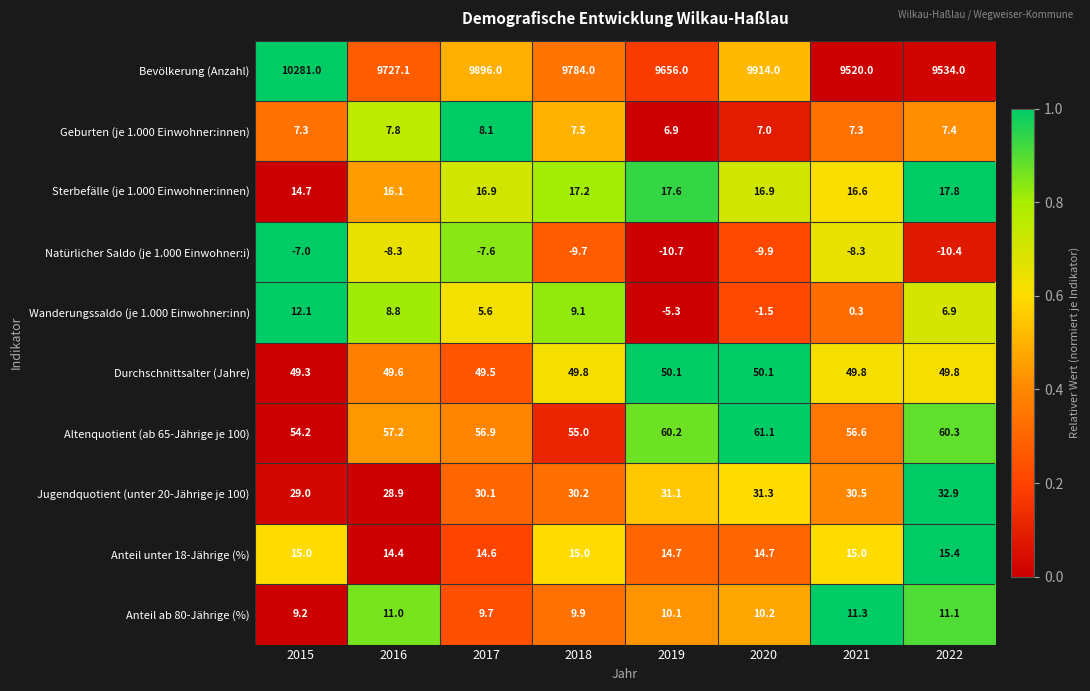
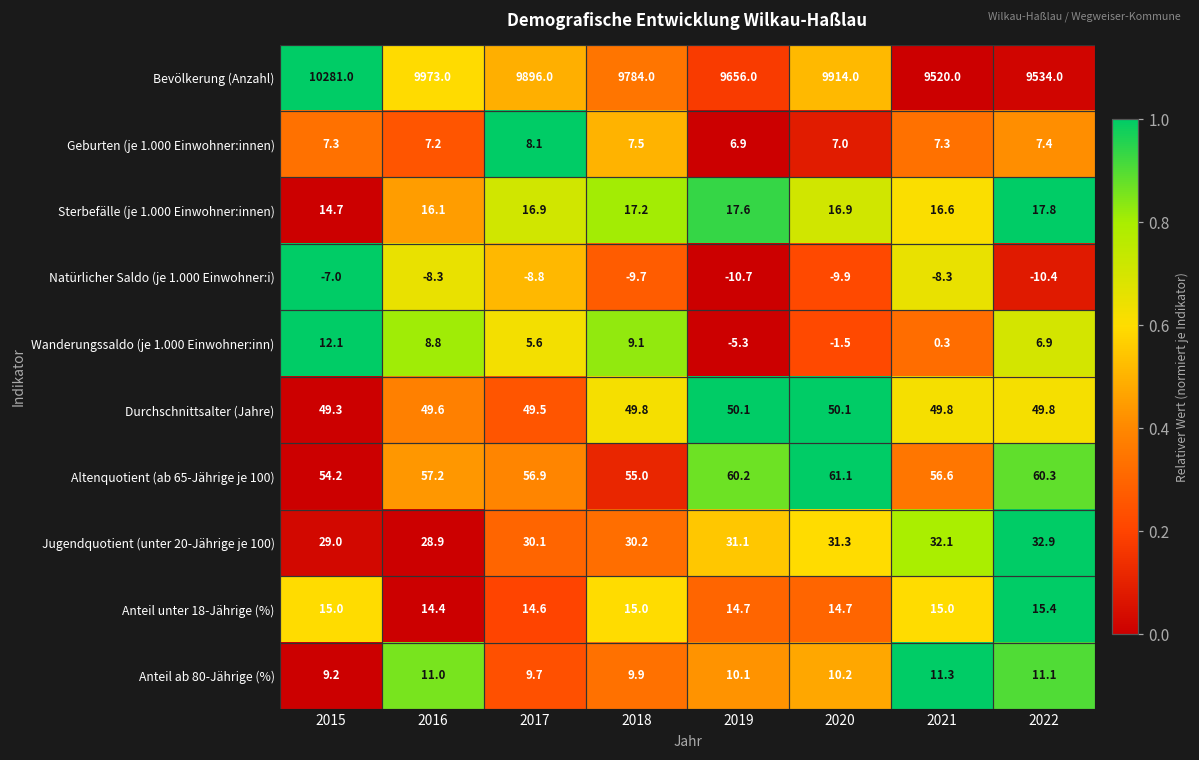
  {
    "Bevölkerung (Anzahl)": {
      "2015": 10281.0,
-     "2016": 9727.1,
+     "2016": 9973.0,
      "2017": 9896.0,
      "2018": 9784.0,
      "2019": 9656.0,
      "2020": 9914.0,
      "2021": 9520.0,
      "2022": 9534.0
    },
    "Geburten (je 1.000 Einwohner:innen)": {
      "2015": 7.3,
-     "2016": 7.8,
+     "2016": 7.2,
      "2017": 8.1,
      "2018": 7.5,
      "2019": 6.9,
      "2020": 7.0,
      "2021": 7.3,
      "2022": 7.4
    },
    "Sterbefälle (je 1.000 Einwohner:innen)": {
      "2015": 14.7,
      "2016": 16.1,
      "2017": 16.9,
      "2018": 17.2,
      "2019": 17.6,
      "2020": 16.9,
      "2021": 16.6,
      "2022": 17.8
    },
    "Natürlicher Saldo (je 1.000 Einwohner:i)": {
      "2015": -7.0,
      "2016": -8.3,
-     "2017": -7.6,
+     "2017": -8.8,
      "2018": -9.7,
      "2019": -10.7,
      "2020": -9.9,
      "2021": -8.3,
      "2022": -10.4
    },
    "Wanderungssaldo (je 1.000 Einwohner:inn)": {
      "2015": 12.1,
      "2016": 8.8,
      "2017": 5.6,
      "2018": 9.1,
      "2019": -5.3,
      "2020": -1.5,
      "2021": 0.3,
      "2022": 6.9
    },
    "Durchschnittsalter (Jahre)": {
      "2015": 49.3,
      "2016": 49.6,
      "2017": 49.5,
      "2018": 49.8,
      "2019": 50.1,
      "2020": 50.1,
      "2021": 49.8,
      "2022": 49.8
    },
    "Altenquotient (ab 65-Jährige je 100)": {
      "2015": 54.2,
      "2016": 57.2,
      "2017": 56.9,
      "2018": 55.0,
      "2019": 60.2,
      "2020": 61.1,
      "2021": 56.6,
      "2022": 60.3
    },
    "Jugendquotient (unter 20-Jährige je 100)": {
      "2015": 29.0,
      "2016": 28.9,
      "2017": 30.1,
      "2018": 30.2,
      "2019": 31.1,
      "2020": 31.3,
-     "2021": 30.5,
+     "2021": 32.1,
      "2022": 32.9
    },
    "Anteil unter 18-Jährige (%)": {
      "2015": 15.0,
      "2016": 14.4,
      "2017": 14.6,
      "2018": 15.0,
      "2019": 14.7,
      "2020": 14.7,
      "2021": 15.0,
      "2022": 15.4
    },
    "Anteil ab 80-Jährige (%)": {
      "2015": 9.2,
      "2016": 11.0,
      "2017": 9.7,
      "2018": 9.9,
      "2019": 10.1,
      "2020": 10.2,
      "2021": 11.3,
      "2022": 11.1
    }
  }
